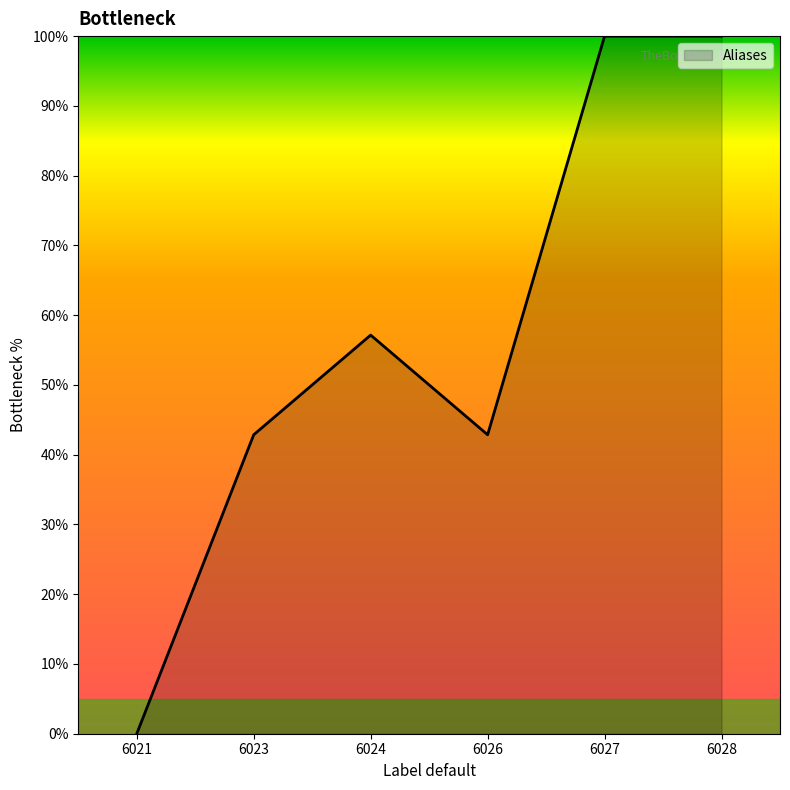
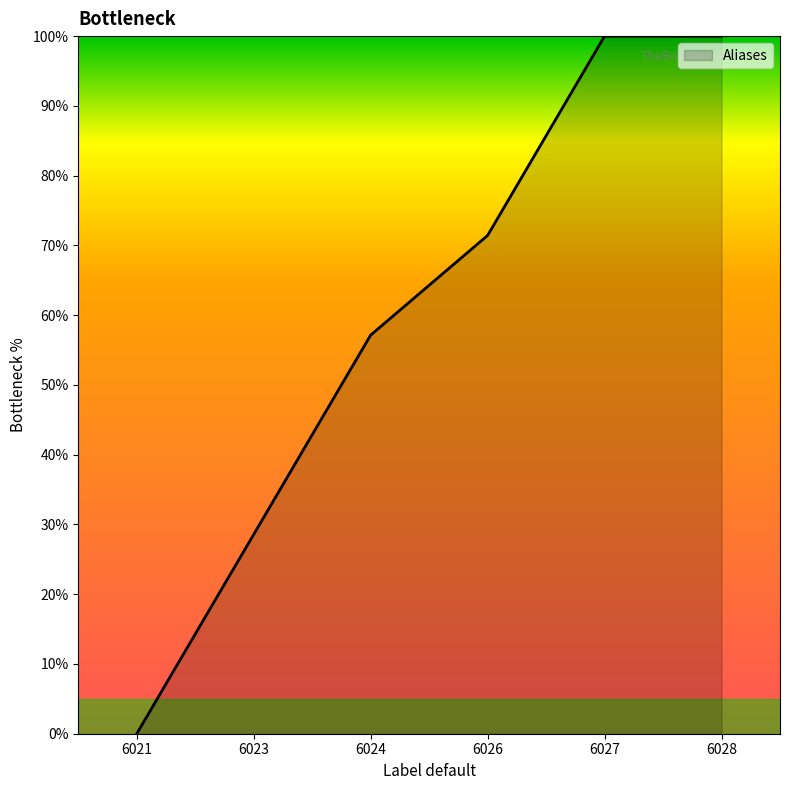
  {
-   "6023": "43%",
+   "6023": "29%",
    "6024": "57%",
-   "6026": "43%",
+   "6026": "71%",
    "6027": "100%",
    "6028": "100%"
  }
